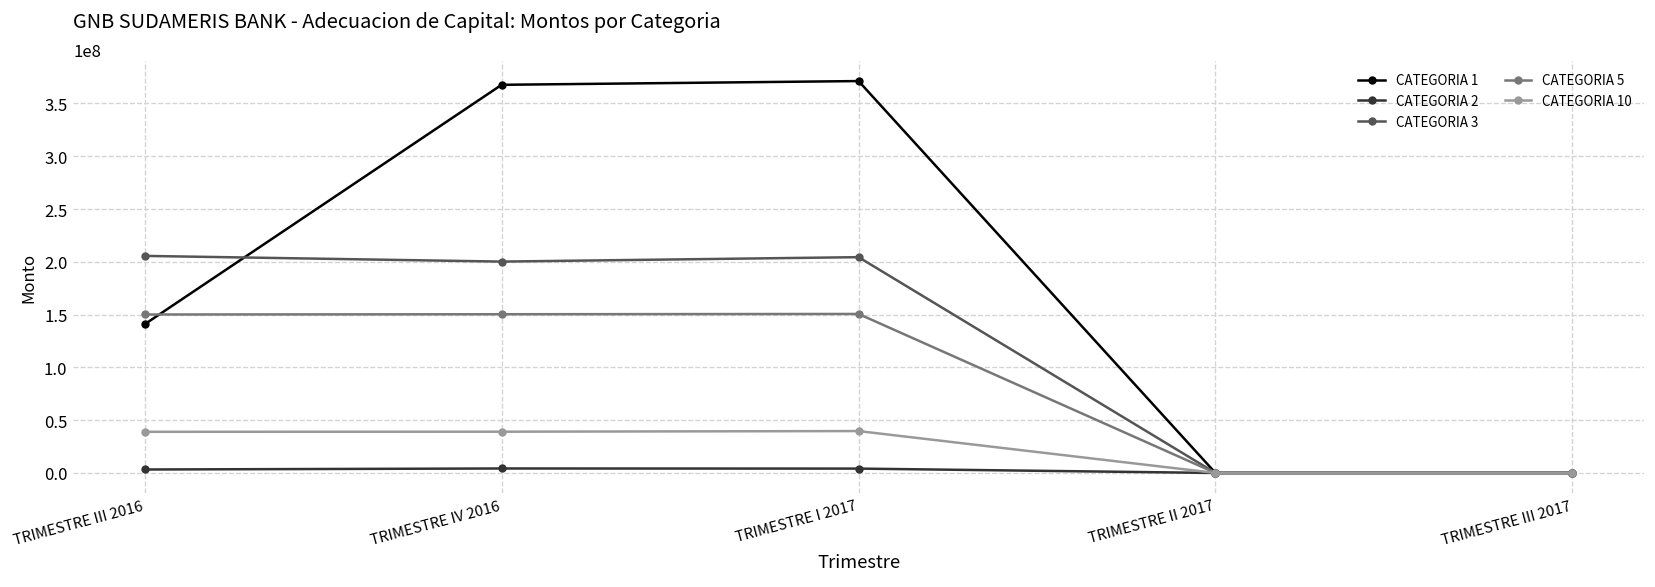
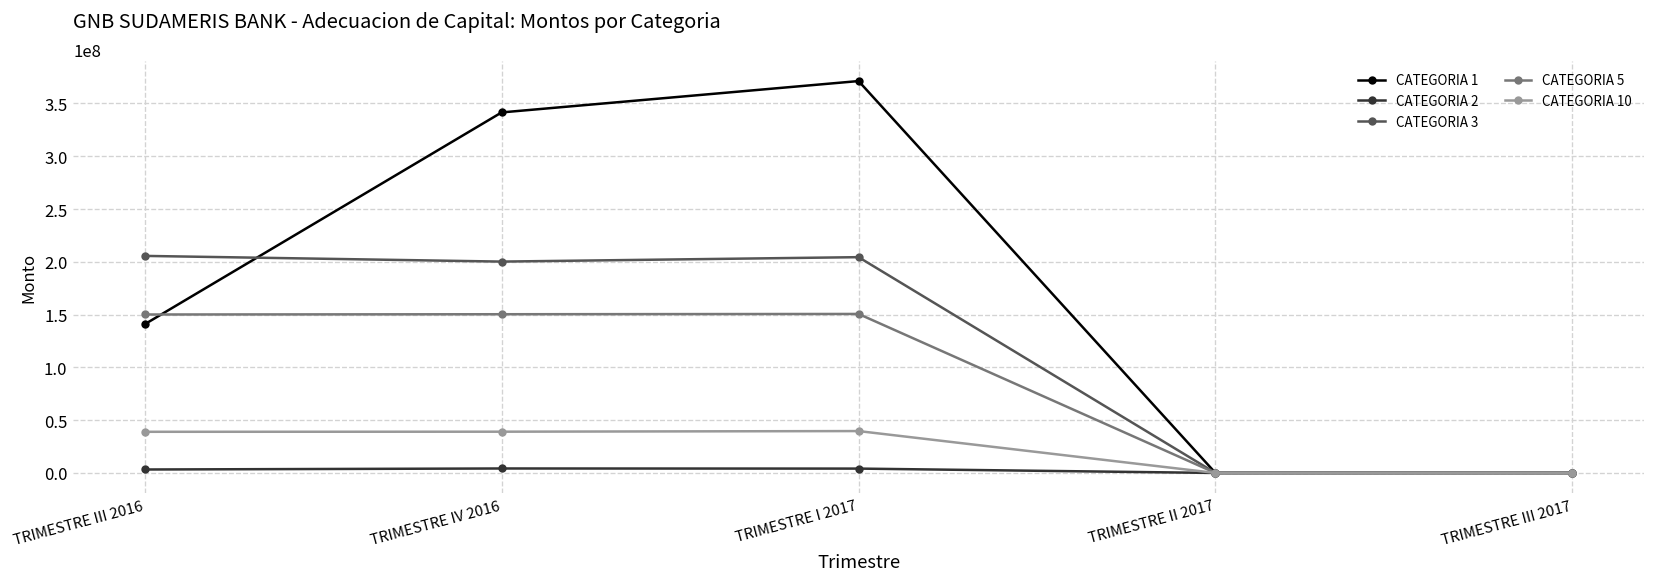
  {
    "CATEGORIA 1": {
      "TRIMESTRE III 2016": 140000000,
-     "TRIMESTRE IV 2016": 370000000,
+     "TRIMESTRE IV 2016": 340000000,
      "TRIMESTRE I 2017": 370000000
    }
  }
